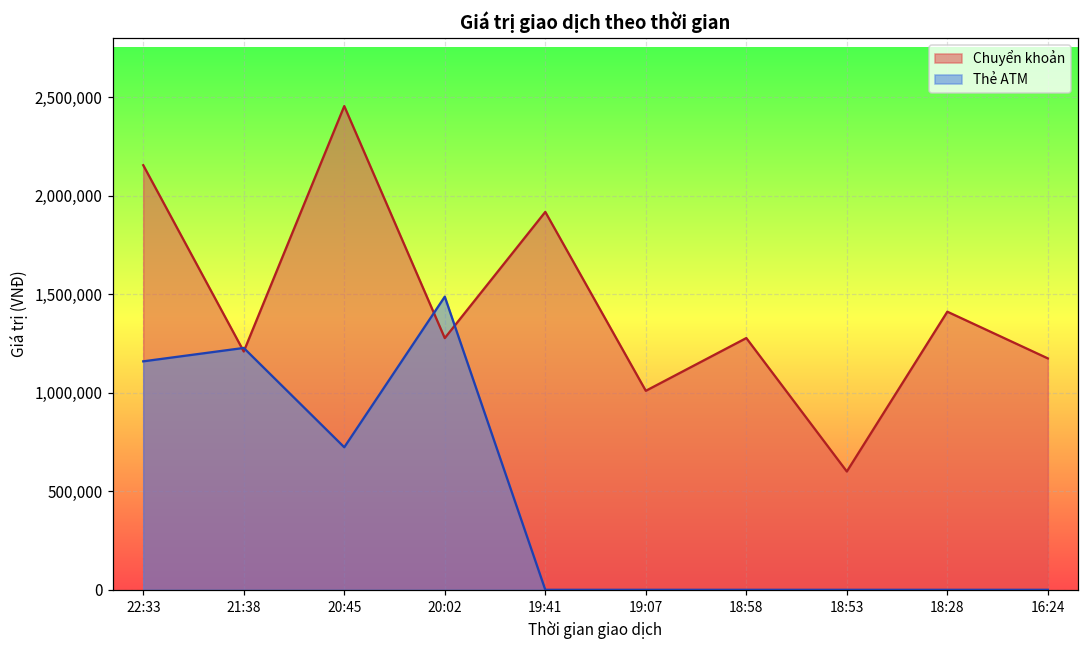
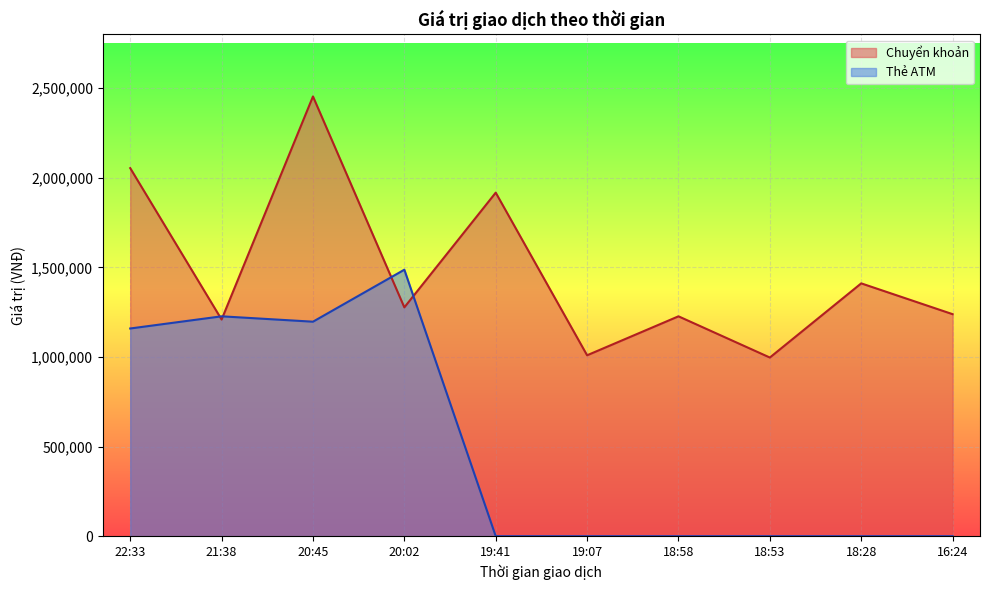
  {
    "Chuyển khoản": {
-     "22:33": "2,150,000",
+     "22:33": "2,050,000",
      "21:38": "1,210,000",
      "20:45": "2,450,000",
      "20:02": "1,280,000",
      "19:41": "1,920,000",
      "19:07": "1,010,000",
-     "18:58": "1,280,000",
-     "18:53": "600,000",
+     "18:58": "1,230,000",
+     "18:53": "1,000,000",
      "18:28": "1,410,000",
-     "16:24": "1,170,000"
+     "16:24": "1,240,000"
    },
    "Thẻ ATM": {
      "22:33": "1,160,000",
      "21:38": "1,230,000",
-     "20:45": "720,000",
+     "20:45": "1,200,000",
      "20:02": "1,490,000",
      "19:41": "0",
      "19:07": "0",
      "18:58": "0",
      "18:53": "0",
      "18:28": "0",
      "16:24": "0"
    }
  }
